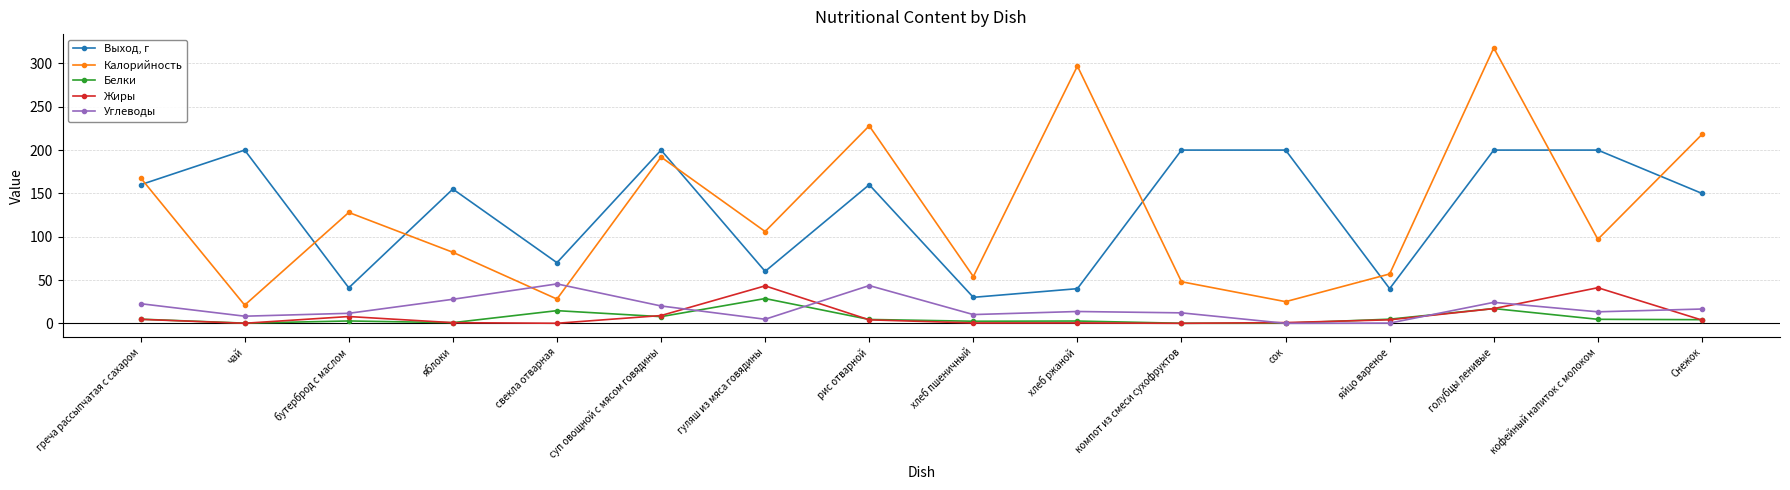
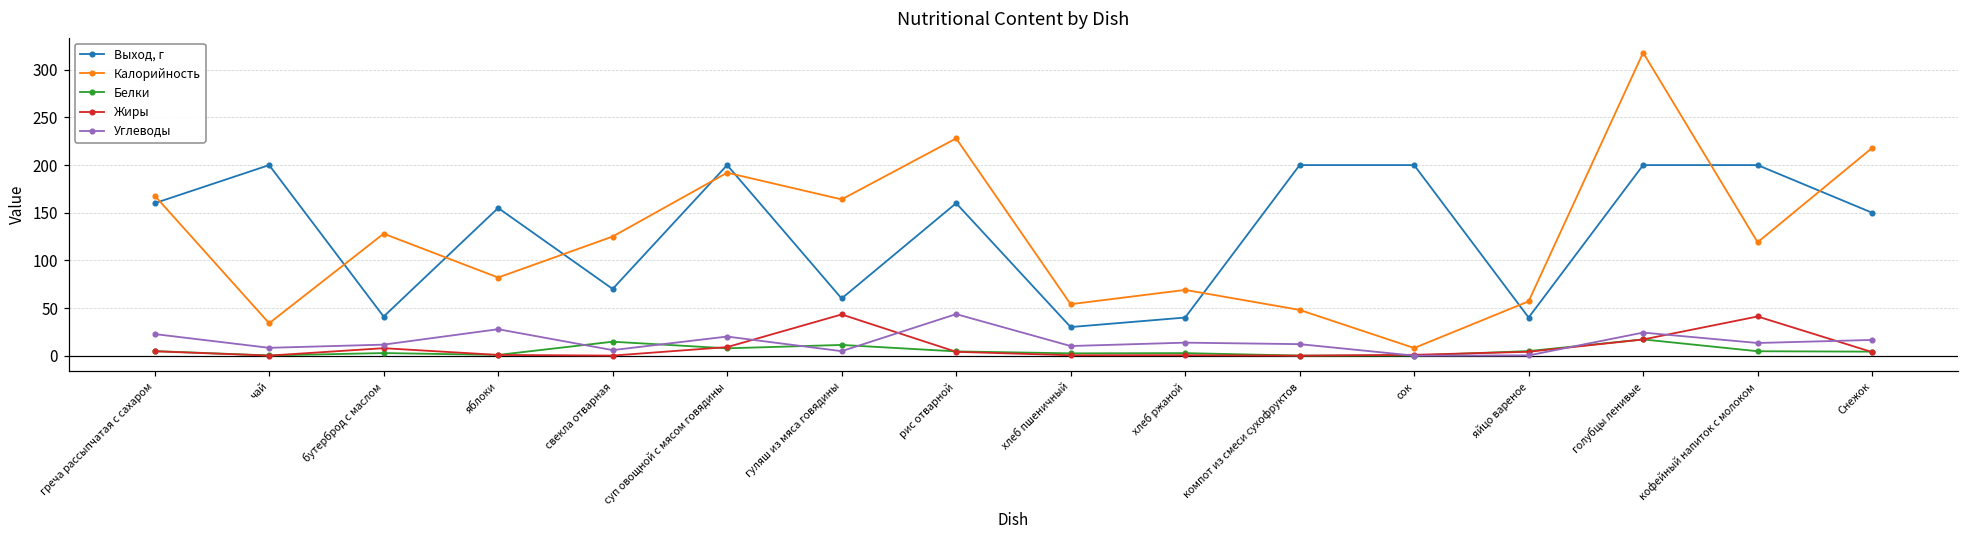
  {
    "Выход, г": {
      "греча рассыпчатая с сахаром": 160,
      "чай": 200,
      "бутерброд с маслом": 40,
      "яблоки": 160,
      "свекла отварная": 70,
      "суп овощной с мясом говядины": 200,
      "гуляш из мяса говядины": 60,
      "рис отварной": 160,
      "хлеб пшеничный": 30,
      "хлеб ржаной": 40,
      "компот из смеси сухофруктов": 200,
      "сок": 200,
      "яйцо вареное": 40,
      "голубцы ленивые": 200,
      "кофейный напиток с молоком": 200,
      "Снежок": 150
    },
    "Калорийность": {
      "греча рассыпчатая с сахаром": 170,
-     "чай": 20,
+     "чай": 30,
      "бутерброд с маслом": 130,
      "яблоки": 80,
-     "свекла отварная": 30,
+     "свекла отварная": 130,
      "суп овощной с мясом говядины": 190,
-     "гуляш из мяса говядины": 110,
+     "гуляш из мяса говядины": 160,
      "рис отварной": 230,
      "хлеб пшеничный": 50,
-     "хлеб ржаной": 300,
+     "хлеб ржаной": 70,
      "компот из смеси сухофруктов": 50,
-     "сок": 30,
+     "сок": 10,
      "яйцо вареное": 60,
      "голубцы ленивые": 320,
-     "кофейный напиток с молоком": 100,
+     "кофейный напиток с молоком": 120,
      "Снежок": 220
    },
    "Белки": {
      "бутерброд с маслом": 0,
      "свекла отварная": 10,
-     "гуляш из мяса говядины": 30,
+     "гуляш из мяса говядины": 10,
      "кофейный напиток с молоком": 0
    },
    "Жиры": {
      "бутерброд с маслом": 10,
      "свекла отварная": 0,
      "гуляш из мяса говядины": 40,
      "кофейный напиток с молоком": 40
    },
    "Углеводы": {
      "греча рассыпчатая с сахаром": 20,
      "чай": 10,
      "бутерброд с маслом": 10,
      "яблоки": 30,
-     "свекла отварная": 50,
+     "свекла отварная": 10,
      "суп овощной с мясом говядины": 20,
      "гуляш из мяса говядины": 0,
      "рис отварной": 40,
      "хлеб пшеничный": 10,
      "хлеб ржаной": 10,
      "компот из смеси сухофруктов": 10,
      "яйцо вареное": 0,
      "голубцы ленивые": 20,
      "кофейный напиток с молоком": 10,
      "Снежок": 20
    }
  }
